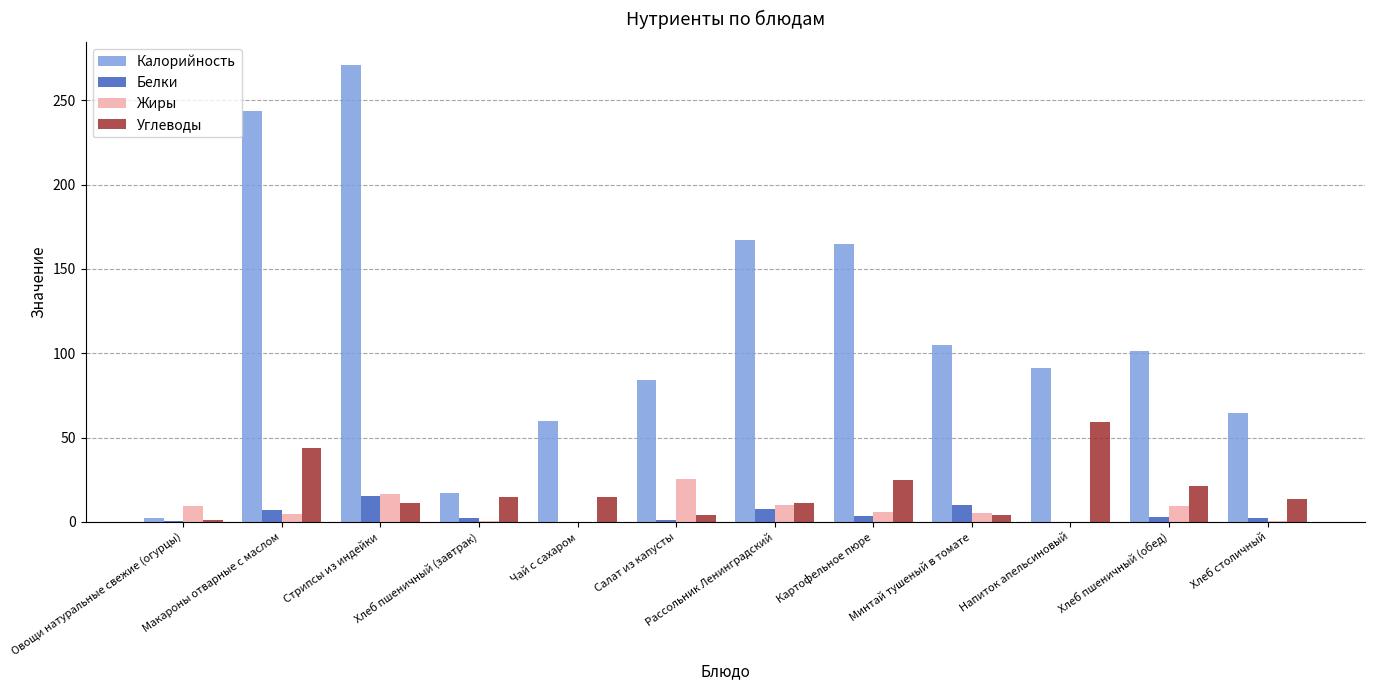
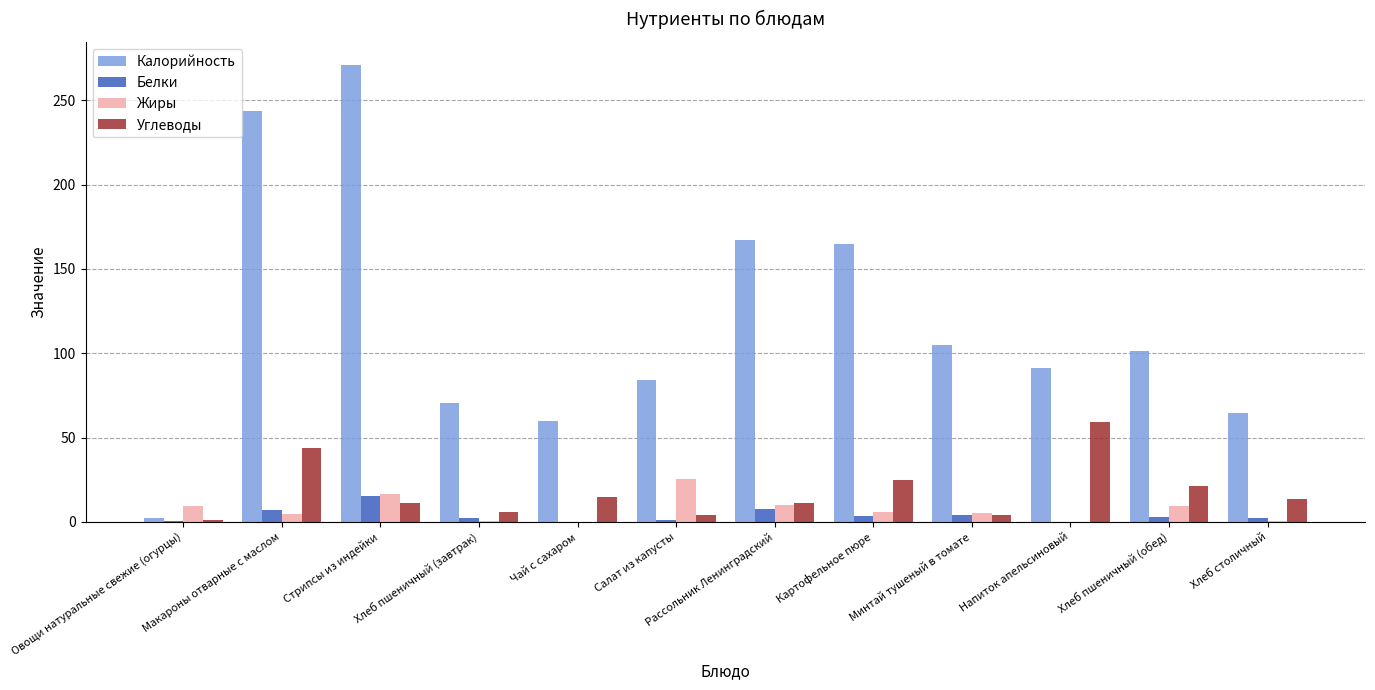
  {
    "Калорийность": {
      "Овощи натуральные свежие (огурцы)": 2,
      "Макароны отварные с маслом": 244,
      "Стрипсы из индейки": 271,
-     "Хлеб пшеничный (завтрак)": 17,
+     "Хлеб пшеничный (завтрак)": 71,
      "Чай с сахаром": 60,
      "Салат из капусты": 84,
      "Рассольник Ленинградский": 167,
      "Картофельное пюре": 165,
      "Минтай тушеный в томате": 105,
      "Напиток апельсиновый": 91,
      "Хлеб пшеничный (обед)": 101,
      "Хлеб столичный": 65
    },
    "Белки": {
      "Макароны отварные с маслом": 7,
      "Стрипсы из индейки": 15,
      "Хлеб пшеничный (завтрак)": 2,
      "Рассольник Ленинградский": 8,
      "Картофельное пюре": 4,
-     "Минтай тушеный в томате": 10,
+     "Минтай тушеный в томате": 4,
      "Хлеб пшеничный (обед)": 3,
      "Хлеб столичный": 2
    },
    "Жиры": {
      "Овощи натуральные свежие (огурцы)": 9,
      "Макароны отварные с маслом": 4,
      "Стрипсы из индейки": 16,
      "Салат из капусты": 26,
      "Рассольник Ленинградский": 10,
      "Картофельное пюре": 6,
      "Минтай тушеный в томате": 5,
      "Напиток апельсиновый": 0,
      "Хлеб пшеничный (обед)": 9
    },
    "Углеводы": {
      "Макароны отварные с маслом": 44,
      "Стрипсы из индейки": 11,
-     "Хлеб пшеничный (завтрак)": 15,
+     "Хлеб пшеничный (завтрак)": 6,
      "Чай с сахаром": 15,
      "Салат из капусты": 4,
      "Рассольник Ленинградский": 11,
      "Картофельное пюре": 25,
      "Минтай тушеный в томате": 4,
      "Напиток апельсиновый": 59,
      "Хлеб пшеничный (обед)": 21,
      "Хлеб столичный": 14
    }
  }
